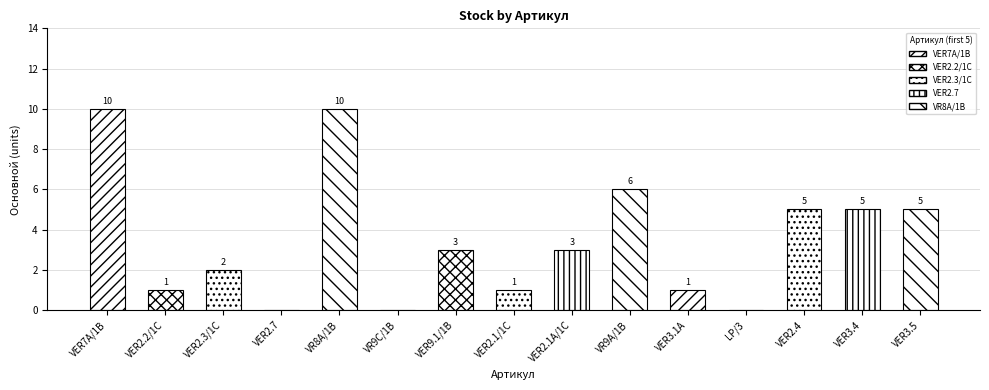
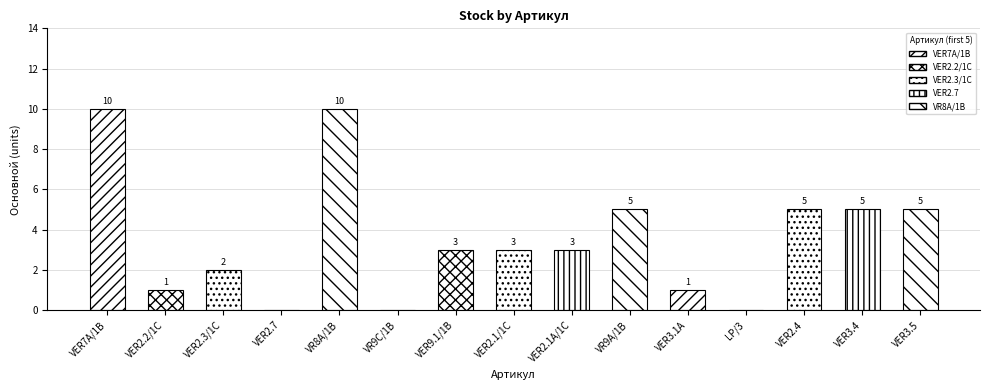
  {
    "VER7A/1B": 10,
    "VER2.2/1C": 1,
    "VER2.3/1C": 2,
    "VR8A/1B": 10,
    "VER9.1/1B": 3,
-   "VER2.1/1C": 1,
+   "VER2.1/1C": 3,
    "VER2.1A/1C": 3,
-   "VR9A/1B": 6,
+   "VR9A/1B": 5,
    "VER3.1A": 1,
    "VER2.4": 5,
    "VER3.4": 5,
    "VER3.5": 5
  }
